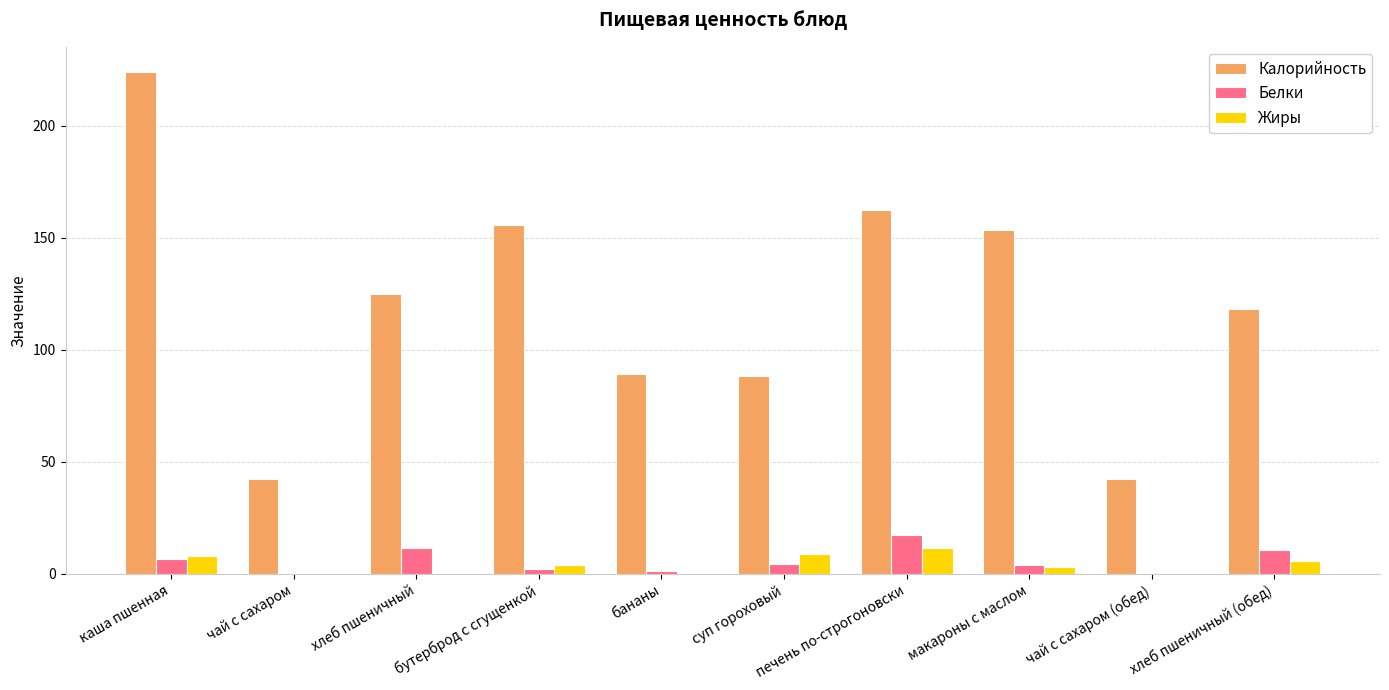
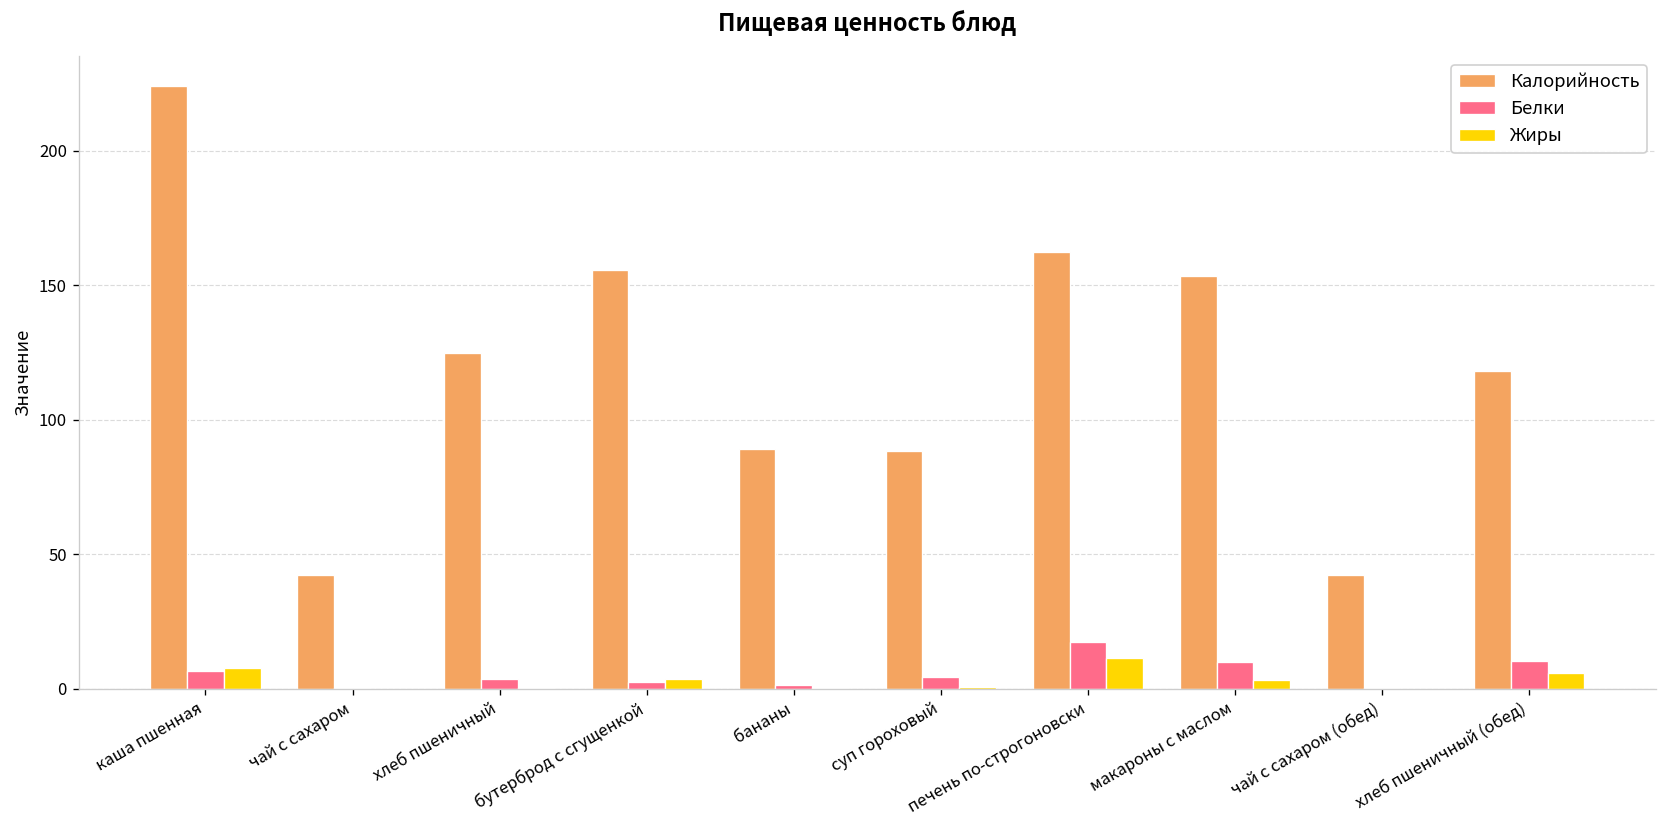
  {
    "Калорийность": {
      "каша пшенная": 224,
      "чай с сахаром": 42,
      "хлеб пшеничный": 125,
      "бутерброд с сгущенкой": 156,
      "бананы": 89,
      "суп гороховый": 89,
      "печень по-строгоновски": 162,
      "макароны с маслом": 153,
      "чай с сахаром (обед)": 42,
      "хлеб пшеничный (обед)": 118
    },
    "Белки": {
      "каша пшенная": 7,
-     "хлеб пшеничный": 12,
+     "хлеб пшеничный": 4,
      "бутерброд с сгущенкой": 2,
      "бананы": 2,
      "суп гороховый": 4,
      "печень по-строгоновски": 17,
-     "макароны с маслом": 4,
+     "макароны с маслом": 10,
      "хлеб пшеничный (обед)": 11
    },
    "Жиры": {
      "каша пшенная": 8,
      "чай с сахаром": 0,
      "бутерброд с сгущенкой": 4,
-     "суп гороховый": 9,
+     "суп гороховый": 1,
      "печень по-строгоновски": 12,
      "макароны с маслом": 3,
      "чай с сахаром (обед)": 0,
      "хлеб пшеничный (обед)": 6
    }
  }
